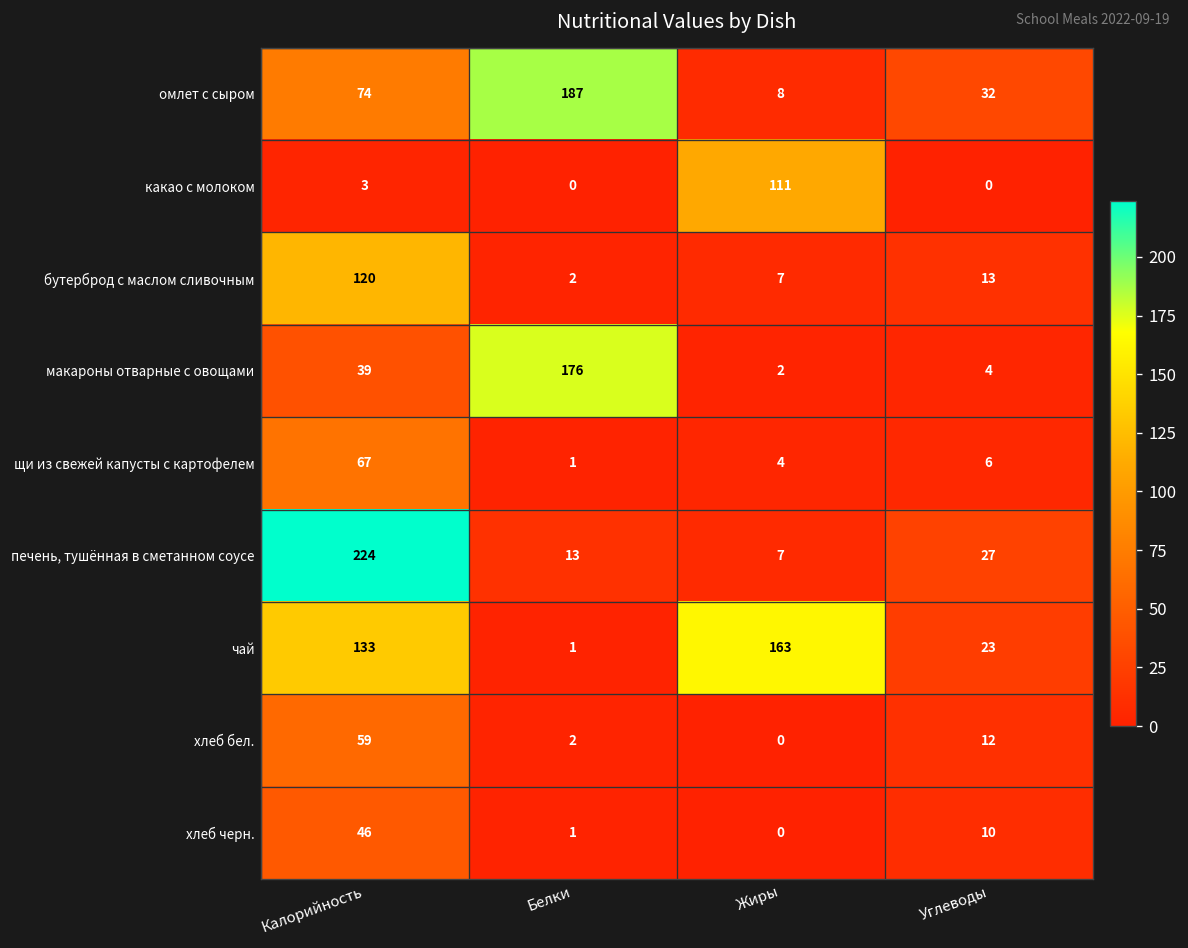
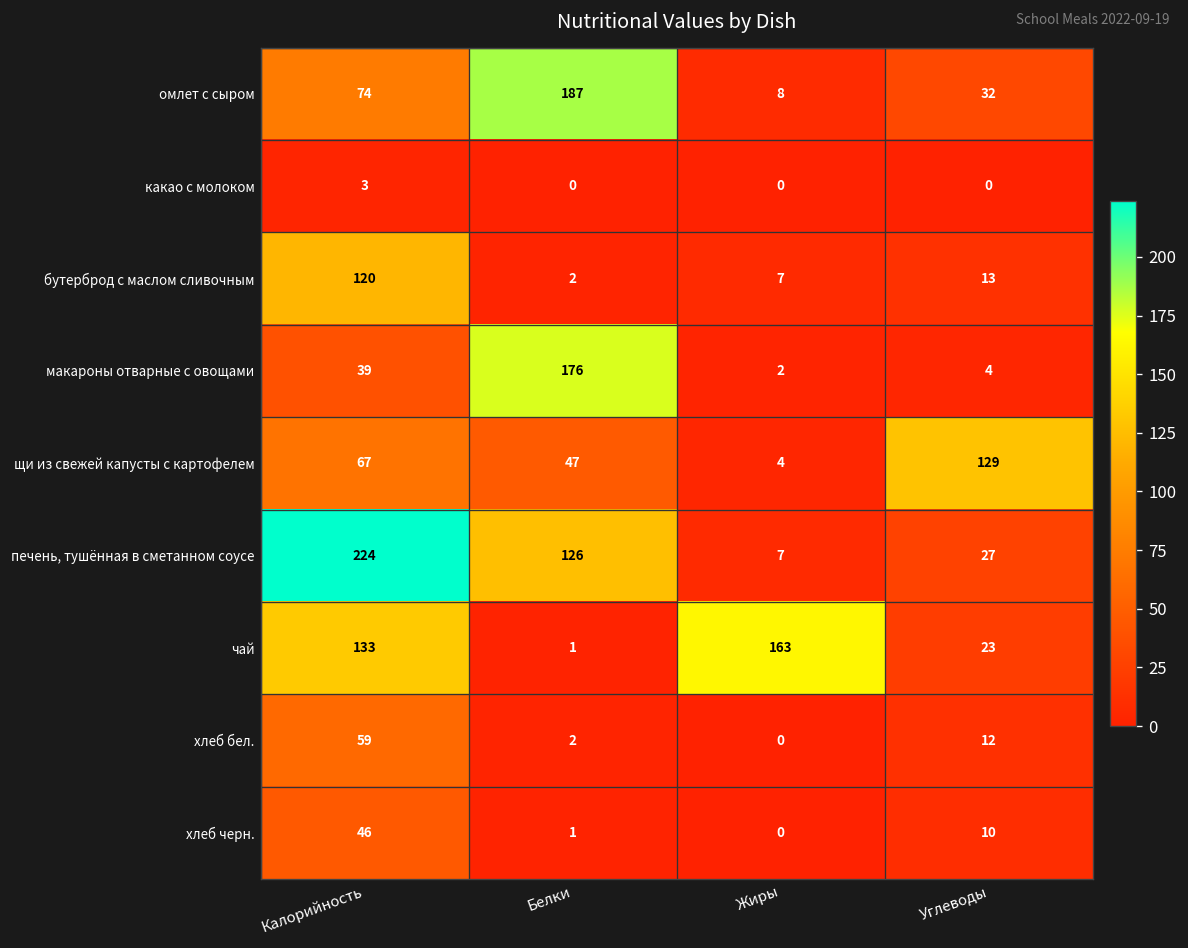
  {
    "омлет с сыром": {
      "Калорийность": 74,
      "Белки": 187,
      "Жиры": 8,
      "Углеводы": 32
    },
    "какао с молоком": {
      "Калорийность": 3,
      "Белки": 0,
-     "Жиры": 111,
+     "Жиры": 0,
      "Углеводы": 0
    },
    "бутерброд с маслом сливочным": {
      "Калорийность": 120,
      "Белки": 2,
      "Жиры": 7,
      "Углеводы": 13
    },
    "макароны отварные с овощами": {
      "Калорийность": 39,
      "Белки": 176,
      "Жиры": 2,
      "Углеводы": 4
    },
    "щи из свежей капусты с картофелем": {
      "Калорийность": 67,
-     "Белки": 1,
+     "Белки": 47,
      "Жиры": 4,
-     "Углеводы": 6
+     "Углеводы": 129
    },
    "печень, тушённая в сметанном соусе": {
      "Калорийность": 224,
-     "Белки": 13,
+     "Белки": 126,
      "Жиры": 7,
      "Углеводы": 27
    },
    "чай": {
      "Калорийность": 133,
      "Белки": 1,
      "Жиры": 163,
      "Углеводы": 23
    },
    "хлеб бел.": {
      "Калорийность": 59,
      "Белки": 2,
      "Жиры": 0,
      "Углеводы": 12
    },
    "хлеб черн.": {
      "Калорийность": 46,
      "Белки": 1,
      "Жиры": 0,
      "Углеводы": 10
    }
  }
